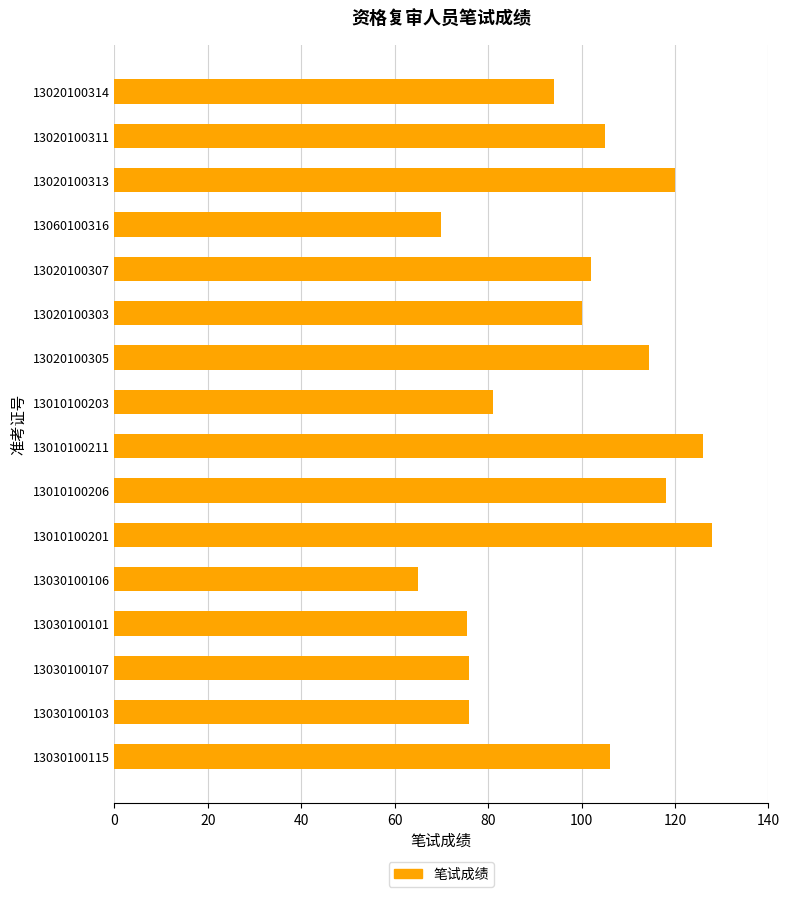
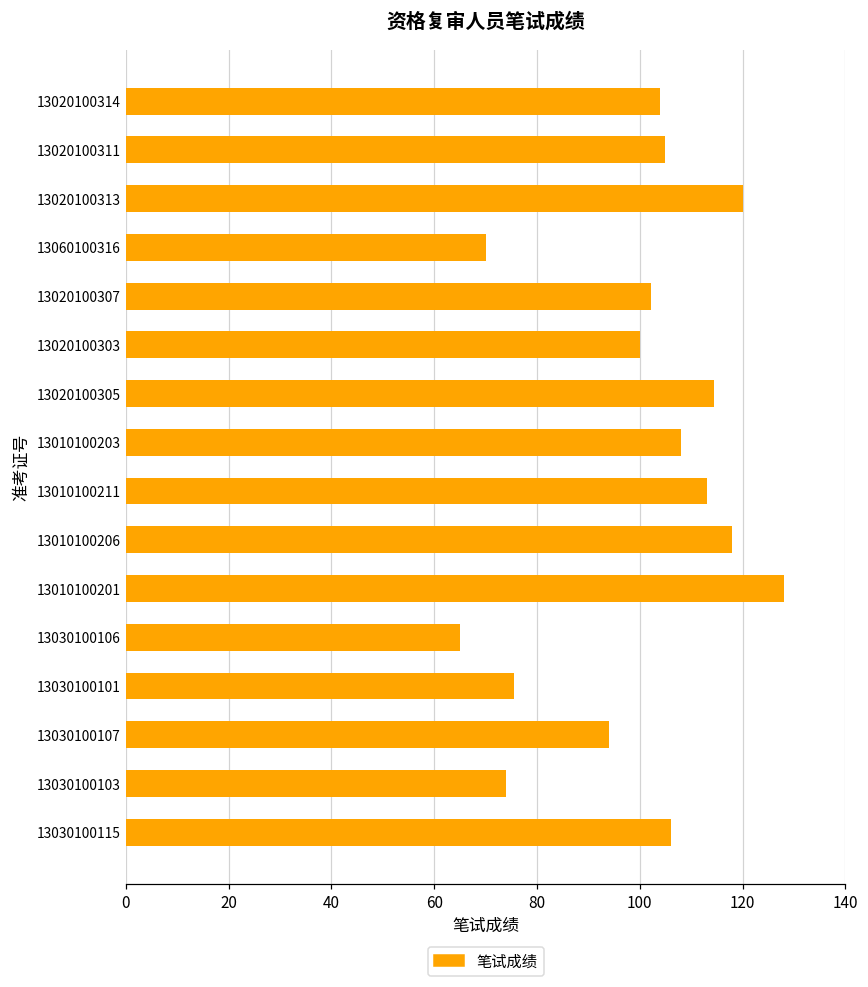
  {
-   "13020100314": 94,
+   "13020100314": 104,
    "13020100311": 105,
    "13020100313": 120,
    "13060100316": 70,
    "13020100307": 102,
    "13020100303": 100,
    "13020100305": 115,
-   "13010100203": 81,
-   "13010100211": 126,
+   "13010100203": 108,
+   "13010100211": 113,
    "13010100206": 118,
    "13010100201": 128,
    "13030100106": 65,
    "13030100101": 76,
-   "13030100107": 76,
-   "13030100103": 76,
+   "13030100107": 94,
+   "13030100103": 74,
    "13030100115": 106
  }
